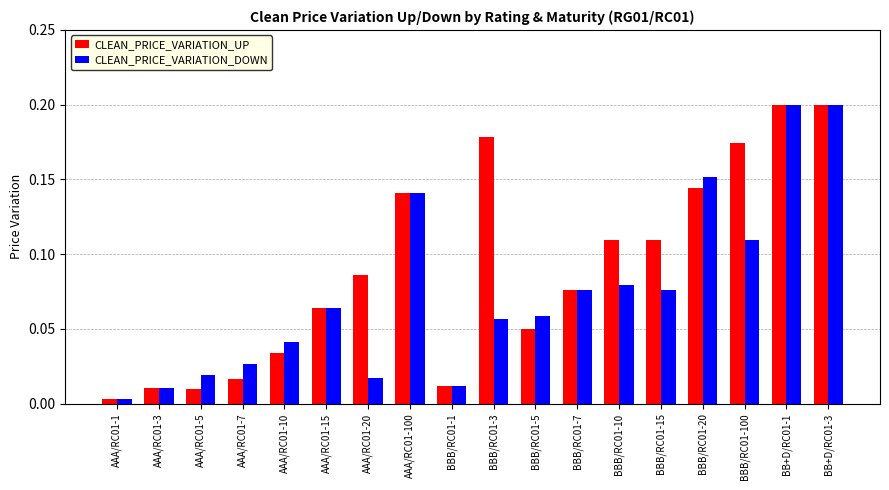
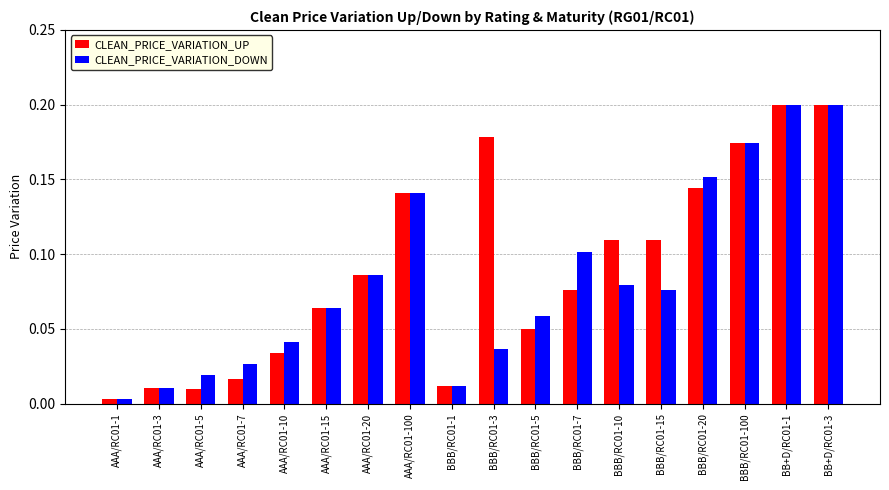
  {
    "CLEAN_PRICE_VARIATION_UP": {
      "AAA/RC01-1": 0.003,
      "AAA/RC01-3": 0.011,
      "AAA/RC01-5": 0.010,
      "AAA/RC01-7": 0.016,
      "AAA/RC01-10": 0.034,
      "AAA/RC01-15": 0.064,
      "AAA/RC01-20": 0.086,
      "AAA/RC01-100": 0.141,
      "BBB/RC01-1": 0.012,
      "BBB/RC01-3": 0.179,
      "BBB/RC01-5": 0.050,
      "BBB/RC01-7": 0.076,
      "BBB/RC01-10": 0.110,
      "BBB/RC01-15": 0.110,
      "BBB/RC01-20": 0.144,
      "BBB/RC01-100": 0.174,
      "BB+D/RC01-1": 0.200,
      "BB+D/RC01-3": 0.200
    },
    "CLEAN_PRICE_VARIATION_DOWN": {
      "AAA/RC01-1": 0.003,
      "AAA/RC01-3": 0.011,
      "AAA/RC01-5": 0.019,
      "AAA/RC01-7": 0.027,
      "AAA/RC01-10": 0.041,
      "AAA/RC01-15": 0.064,
-     "AAA/RC01-20": 0.017,
+     "AAA/RC01-20": 0.086,
      "AAA/RC01-100": 0.141,
      "BBB/RC01-1": 0.012,
-     "BBB/RC01-3": 0.057,
+     "BBB/RC01-3": 0.037,
      "BBB/RC01-5": 0.058,
-     "BBB/RC01-7": 0.076,
+     "BBB/RC01-7": 0.101,
      "BBB/RC01-10": 0.080,
      "BBB/RC01-15": 0.076,
      "BBB/RC01-20": 0.151,
-     "BBB/RC01-100": 0.109,
+     "BBB/RC01-100": 0.174,
      "BB+D/RC01-1": 0.200,
      "BB+D/RC01-3": 0.200
    }
  }
